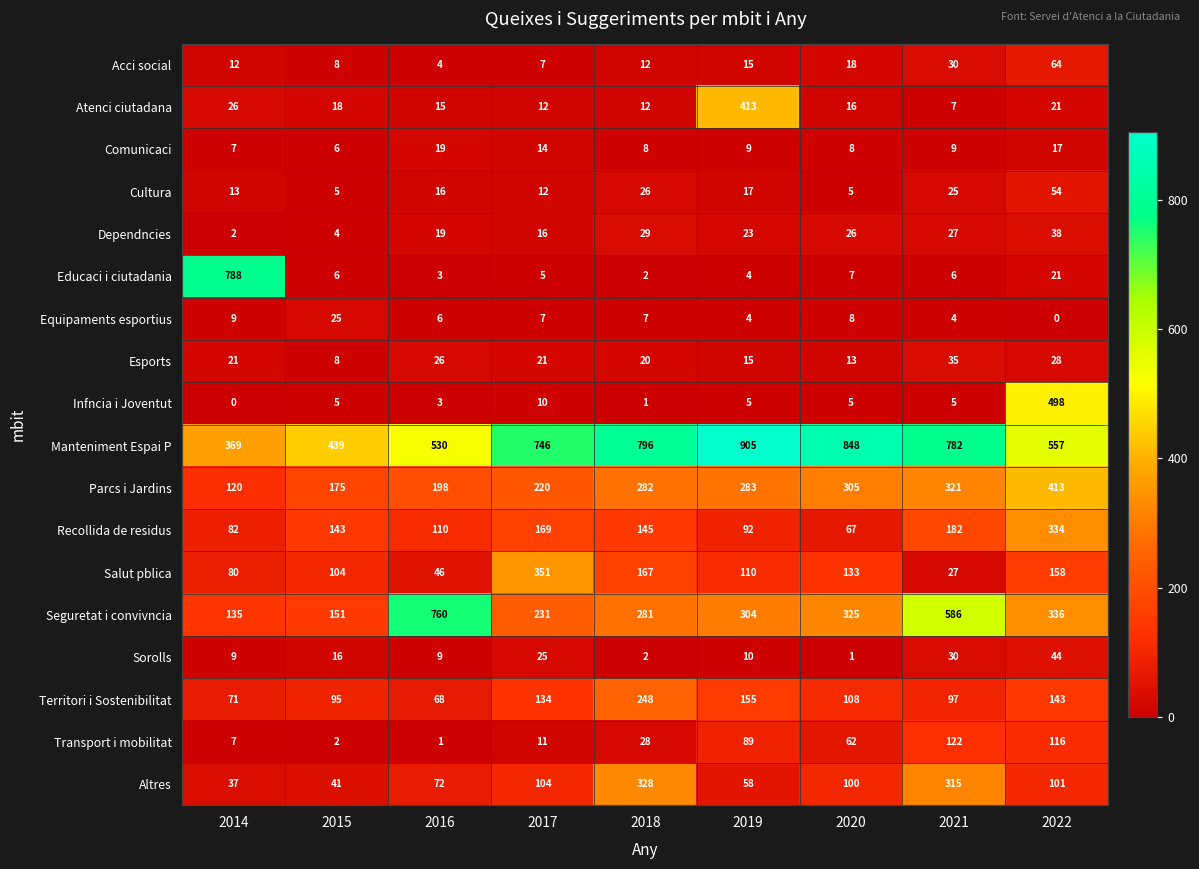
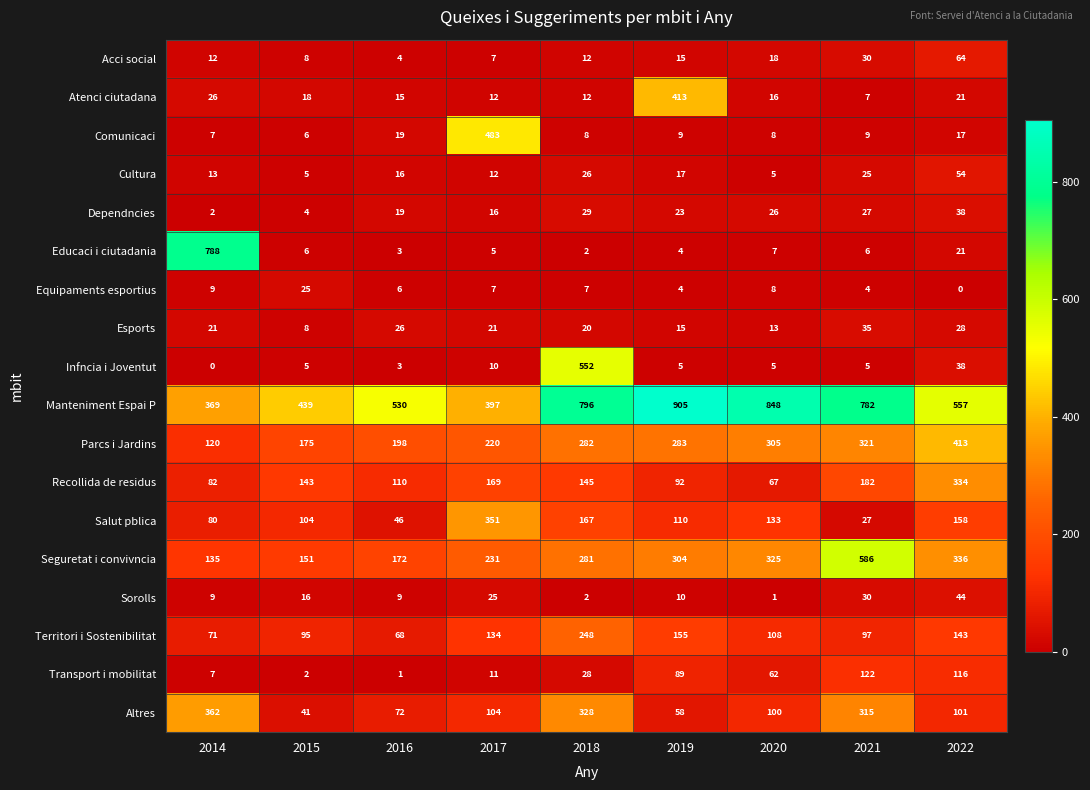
  {
    "Acci social": {
      "2014": 12,
      "2015": 8,
      "2016": 4,
      "2017": 7,
      "2018": 12,
      "2019": 15,
      "2020": 18,
      "2021": 30,
      "2022": 64
    },
    "Atenci ciutadana": {
      "2014": 26,
      "2015": 18,
      "2016": 15,
      "2017": 12,
      "2018": 12,
      "2019": 413,
      "2020": 16,
      "2021": 7,
      "2022": 21
    },
    "Comunicaci": {
      "2014": 7,
      "2015": 6,
      "2016": 19,
-     "2017": 14,
+     "2017": 483,
      "2018": 8,
      "2019": 9,
      "2020": 8,
      "2021": 9,
      "2022": 17
    },
    "Cultura": {
      "2014": 13,
      "2015": 5,
      "2016": 16,
      "2017": 12,
      "2018": 26,
      "2019": 17,
      "2020": 5,
      "2021": 25,
      "2022": 54
    },
    "Dependncies": {
      "2014": 2,
      "2015": 4,
      "2016": 19,
      "2017": 16,
      "2018": 29,
      "2019": 23,
      "2020": 26,
      "2021": 27,
      "2022": 38
    },
    "Educaci i ciutadania": {
      "2014": 788,
      "2015": 6,
      "2016": 3,
      "2017": 5,
      "2018": 2,
      "2019": 4,
      "2020": 7,
      "2021": 6,
      "2022": 21
    },
    "Equipaments esportius": {
      "2014": 9,
      "2015": 25,
      "2016": 6,
      "2017": 7,
      "2018": 7,
      "2019": 4,
      "2020": 8,
      "2021": 4,
      "2022": 0
    },
    "Esports": {
      "2014": 21,
      "2015": 8,
      "2016": 26,
      "2017": 21,
      "2018": 20,
      "2019": 15,
      "2020": 13,
      "2021": 35,
      "2022": 28
    },
    "Infncia i Joventut": {
      "2014": 0,
      "2015": 5,
      "2016": 3,
      "2017": 10,
-     "2018": 1,
+     "2018": 552,
      "2019": 5,
      "2020": 5,
      "2021": 5,
-     "2022": 498
+     "2022": 38
    },
    "Manteniment Espai P": {
      "2014": 369,
      "2015": 439,
      "2016": 530,
-     "2017": 746,
+     "2017": 397,
      "2018": 796,
      "2019": 905,
      "2020": 848,
      "2021": 782,
      "2022": 557
    },
    "Parcs i Jardins": {
      "2014": 120,
      "2015": 175,
      "2016": 198,
      "2017": 220,
      "2018": 282,
      "2019": 283,
      "2020": 305,
      "2021": 321,
      "2022": 413
    },
    "Recollida de residus": {
      "2014": 82,
      "2015": 143,
      "2016": 110,
      "2017": 169,
      "2018": 145,
      "2019": 92,
      "2020": 67,
      "2021": 182,
      "2022": 334
    },
    "Salut pblica": {
      "2014": 80,
      "2015": 104,
      "2016": 46,
      "2017": 351,
      "2018": 167,
      "2019": 110,
      "2020": 133,
      "2021": 27,
      "2022": 158
    },
    "Seguretat i convivncia": {
      "2014": 135,
      "2015": 151,
-     "2016": 760,
+     "2016": 172,
      "2017": 231,
      "2018": 281,
      "2019": 304,
      "2020": 325,
      "2021": 586,
      "2022": 336
    },
    "Sorolls": {
      "2014": 9,
      "2015": 16,
      "2016": 9,
      "2017": 25,
      "2018": 2,
      "2019": 10,
      "2020": 1,
      "2021": 30,
      "2022": 44
    },
    "Territori i Sostenibilitat": {
      "2014": 71,
      "2015": 95,
      "2016": 68,
      "2017": 134,
      "2018": 248,
      "2019": 155,
      "2020": 108,
      "2021": 97,
      "2022": 143
    },
    "Transport i mobilitat": {
      "2014": 7,
      "2015": 2,
      "2016": 1,
      "2017": 11,
      "2018": 28,
      "2019": 89,
      "2020": 62,
      "2021": 122,
      "2022": 116
    },
    "Altres": {
-     "2014": 37,
+     "2014": 362,
      "2015": 41,
      "2016": 72,
      "2017": 104,
      "2018": 328,
      "2019": 58,
      "2020": 100,
      "2021": 315,
      "2022": 101
    }
  }
